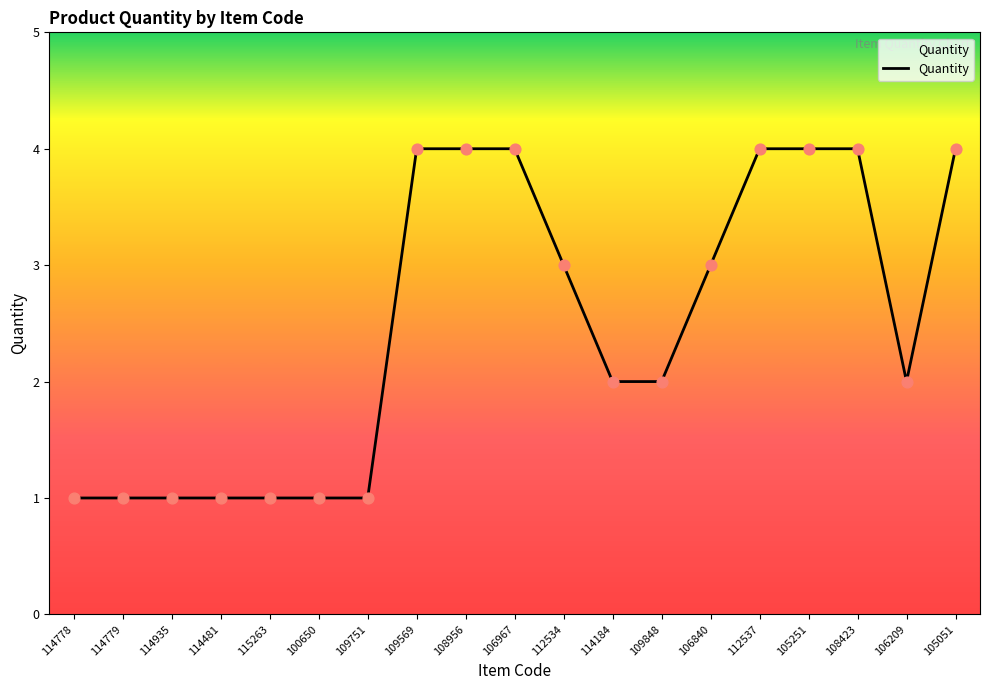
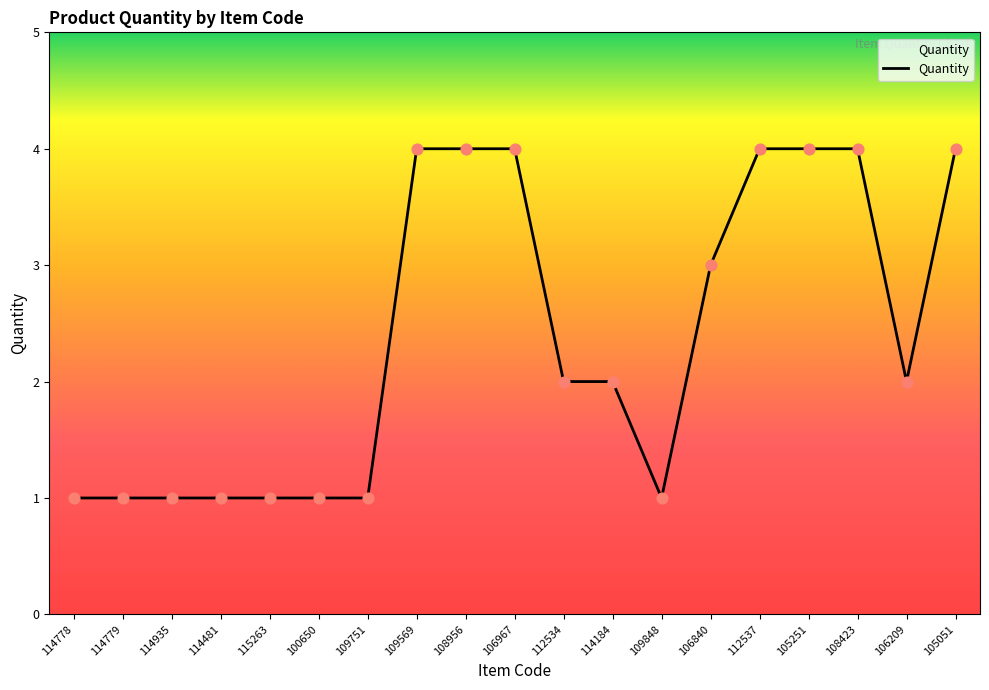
  {
    "114778": 1,
    "114779": 1,
    "114935": 1,
    "114481": 1,
    "115263": 1,
    "100650": 1,
    "109751": 1,
    "109569": 4,
    "108956": 4,
    "106967": 4,
-   "112534": 3,
+   "112534": 2,
    "114184": 2,
-   "109848": 2,
+   "109848": 1,
    "106840": 3,
    "112537": 4,
    "105251": 4,
    "108423": 4,
    "106209": 2,
    "105051": 4
  }
